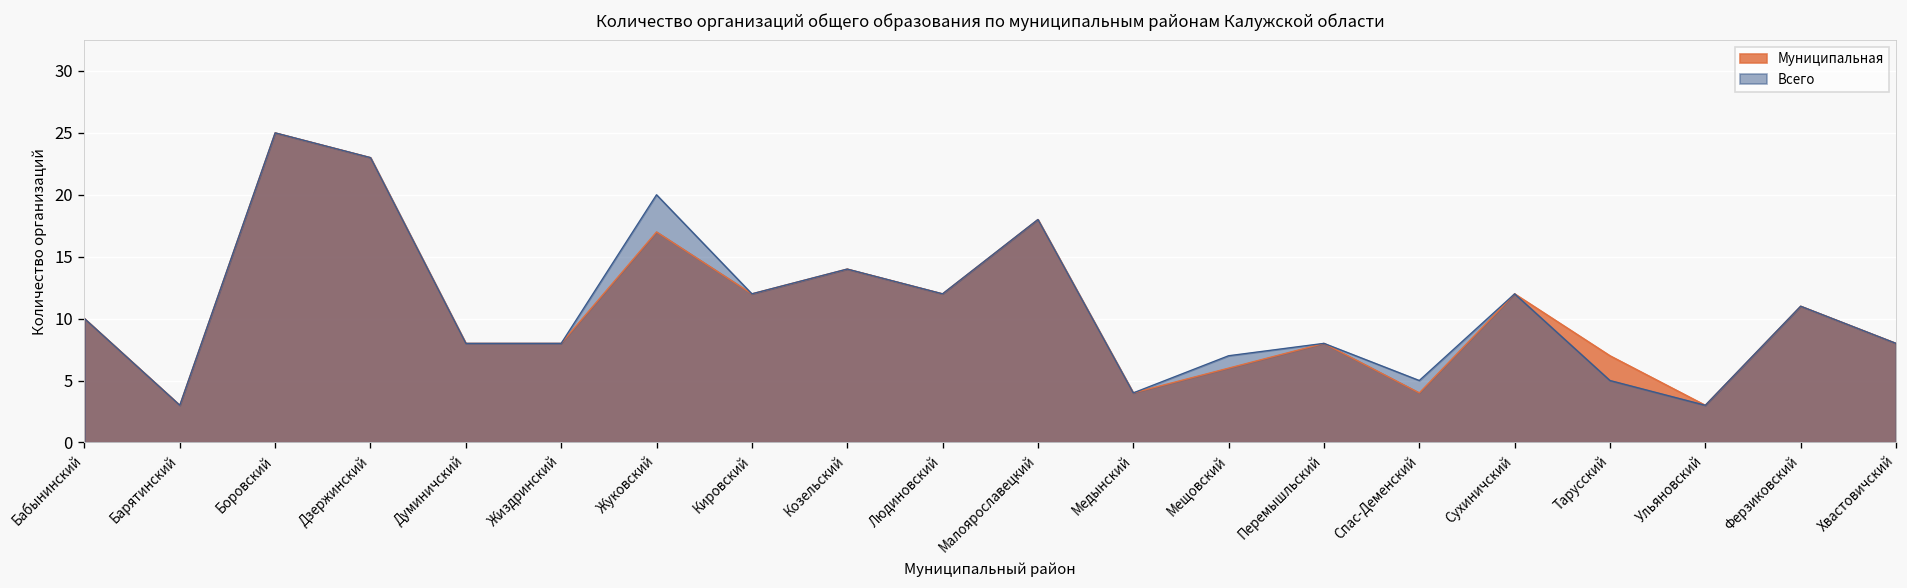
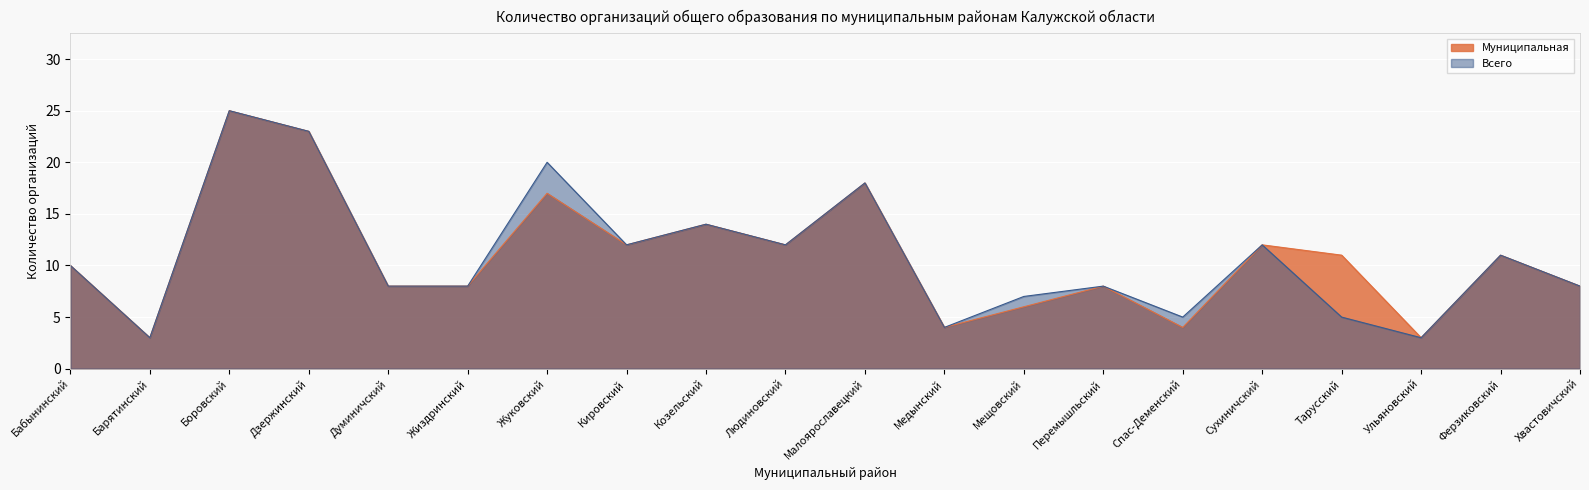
  {
    "Муниципальная": {
      "Жуковский": 17,
      "Мещовский": 6,
      "Спас-Деменский": 4,
-     "Тарусский": 7
+     "Тарусский": 11
    },
    "Всего": {
      "Жуковский": 20,
      "Мещовский": 7,
      "Спас-Деменский": 5,
      "Тарусский": 5
    }
  }
